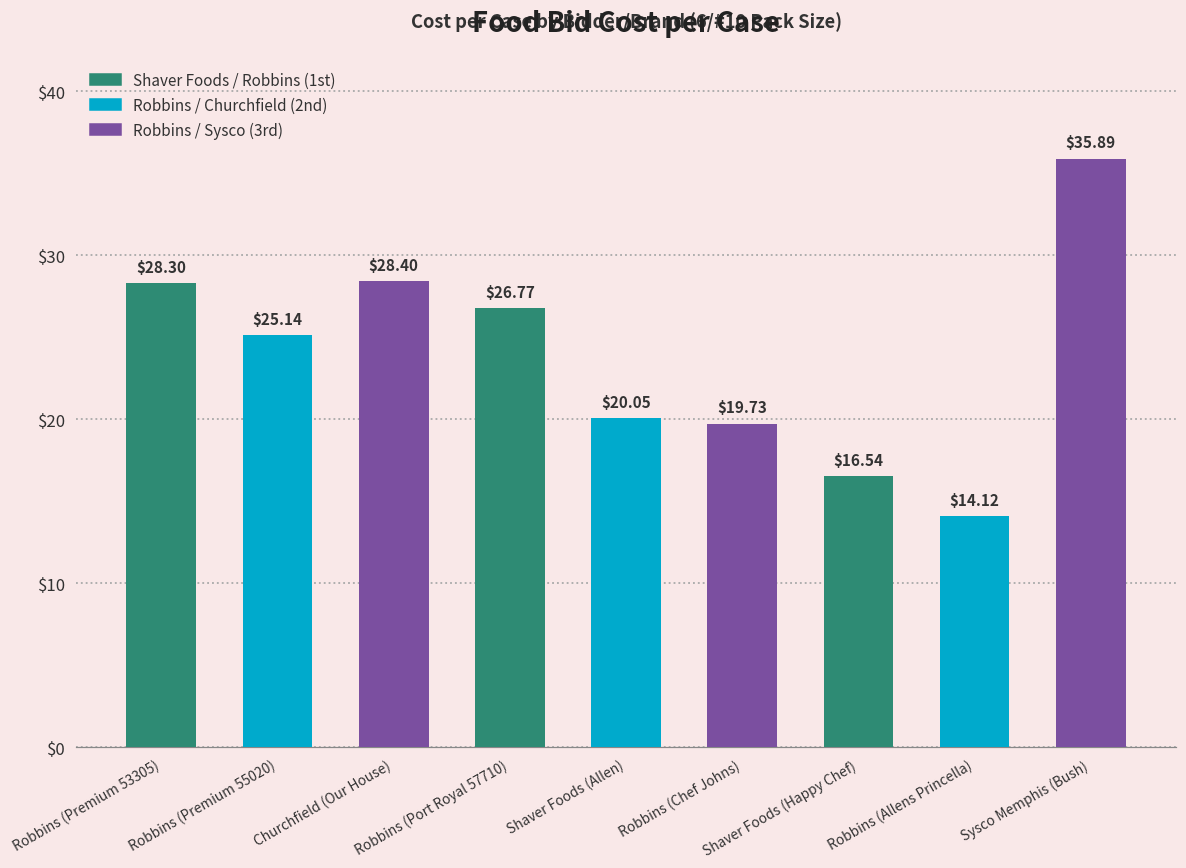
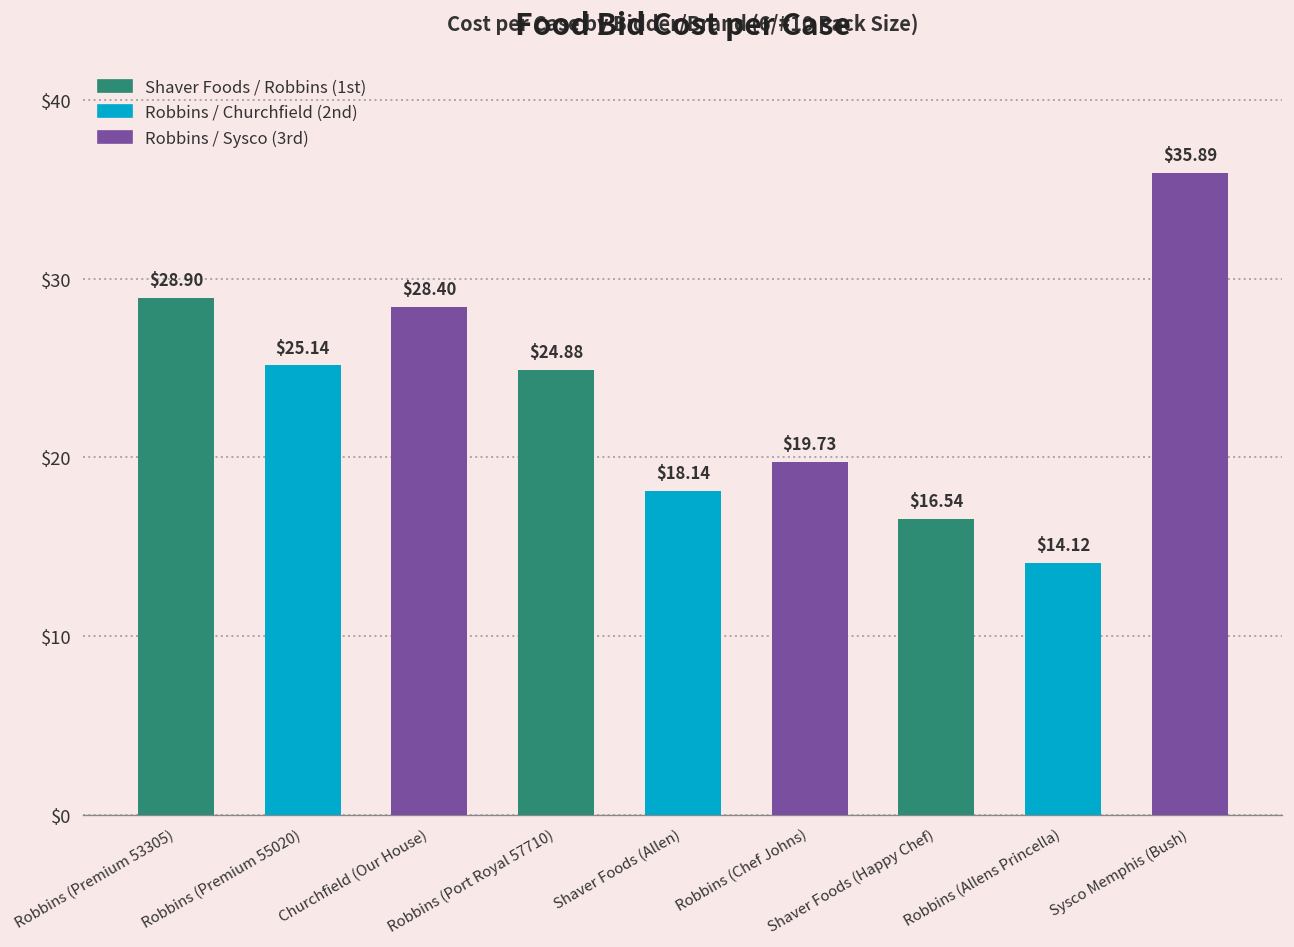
  {
-   "Robbins (Premium 53305)": "$28.30",
+   "Robbins (Premium 53305)": "$28.90",
    "Robbins (Premium 55020)": "$25.14",
    "Churchfield (Our House)": "$28.40",
-   "Robbins (Port Royal 57710)": "$26.77",
-   "Shaver Foods (Allen)": "$20.05",
+   "Robbins (Port Royal 57710)": "$24.88",
+   "Shaver Foods (Allen)": "$18.14",
    "Robbins (Chef Johns)": "$19.73",
    "Shaver Foods (Happy Chef)": "$16.54",
    "Robbins (Allens Princella)": "$14.12",
    "Sysco Memphis (Bush)": "$35.89"
  }
